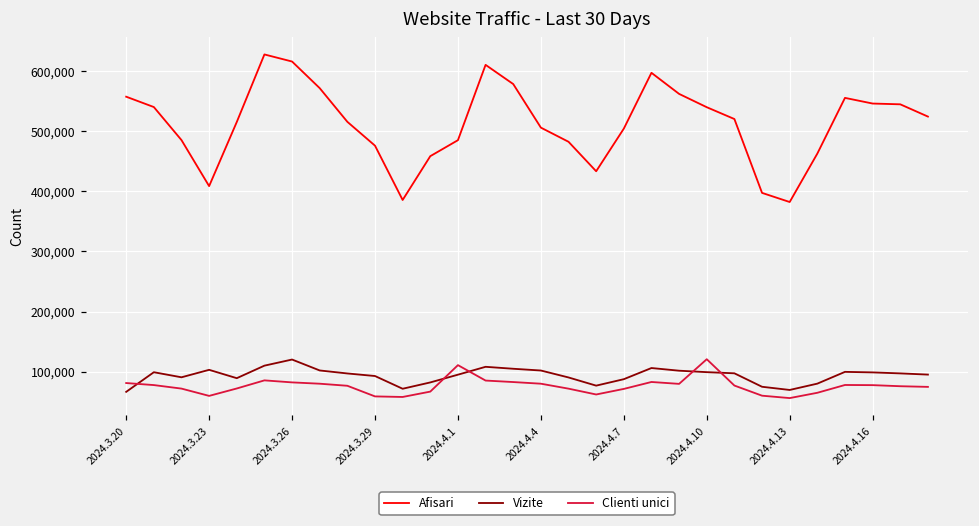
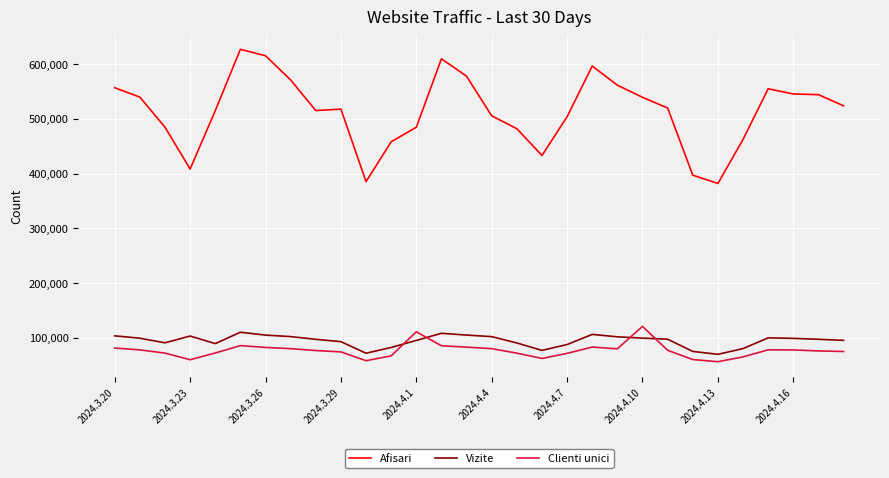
  {
    "Afisari": {
      "2024.3.20": "560,000",
      "2024.3.23": "410,000",
      "2024.3.26": "620,000",
-     "2024.3.29": "480,000",
+     "2024.3.29": "520,000",
      "2024.4.1": "480,000",
      "2024.4.4": "510,000",
      "2024.4.7": "500,000",
      "2024.4.10": "540,000",
      "2024.4.13": "380,000",
      "2024.4.16": "550,000"
    },
    "Vizite": {
-     "2024.3.20": "70,000",
+     "2024.3.20": "100,000",
      "2024.3.23": "100,000",
-     "2024.3.26": "120,000",
+     "2024.3.26": "100,000",
      "2024.3.29": "90,000",
      "2024.4.1": "100,000",
      "2024.4.4": "100,000",
      "2024.4.7": "90,000",
      "2024.4.10": "100,000",
      "2024.4.13": "70,000",
      "2024.4.16": "100,000"
    },
    "Clienti unici": {
      "2024.3.20": "80,000",
      "2024.3.23": "60,000",
      "2024.3.26": "80,000",
-     "2024.3.29": "60,000",
+     "2024.3.29": "70,000",
      "2024.4.1": "110,000",
      "2024.4.4": "80,000",
      "2024.4.7": "70,000",
      "2024.4.10": "120,000",
      "2024.4.13": "60,000",
      "2024.4.16": "80,000"
    }
  }
